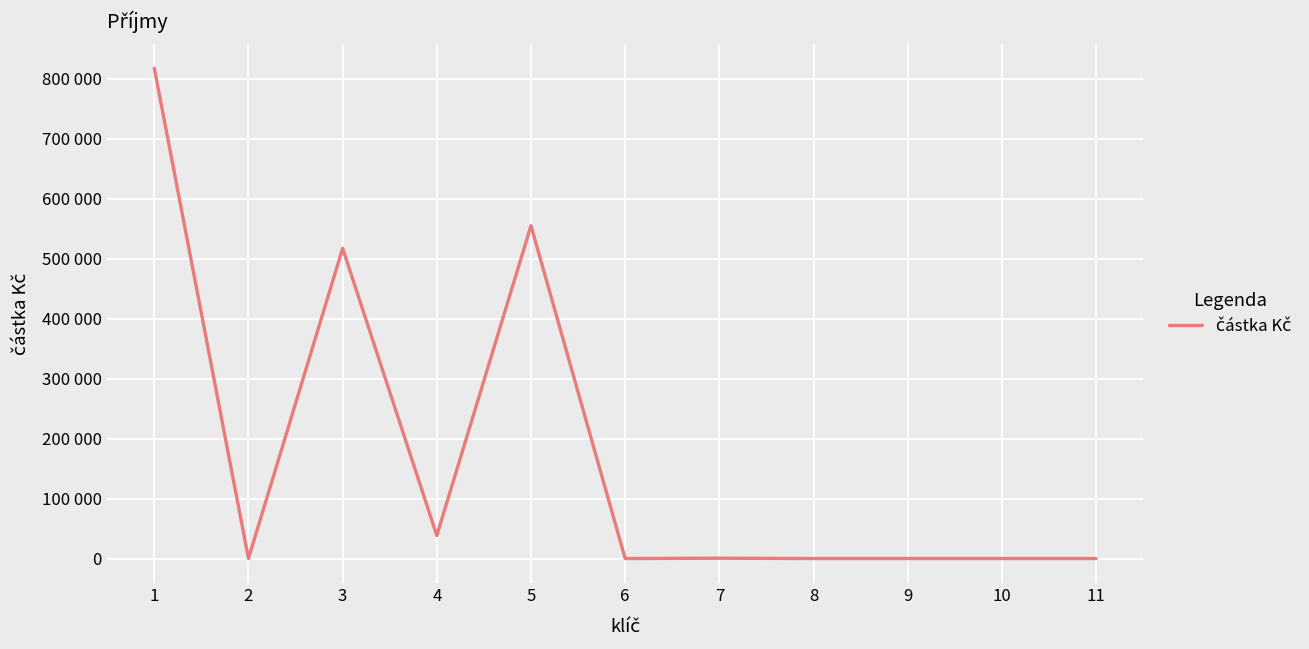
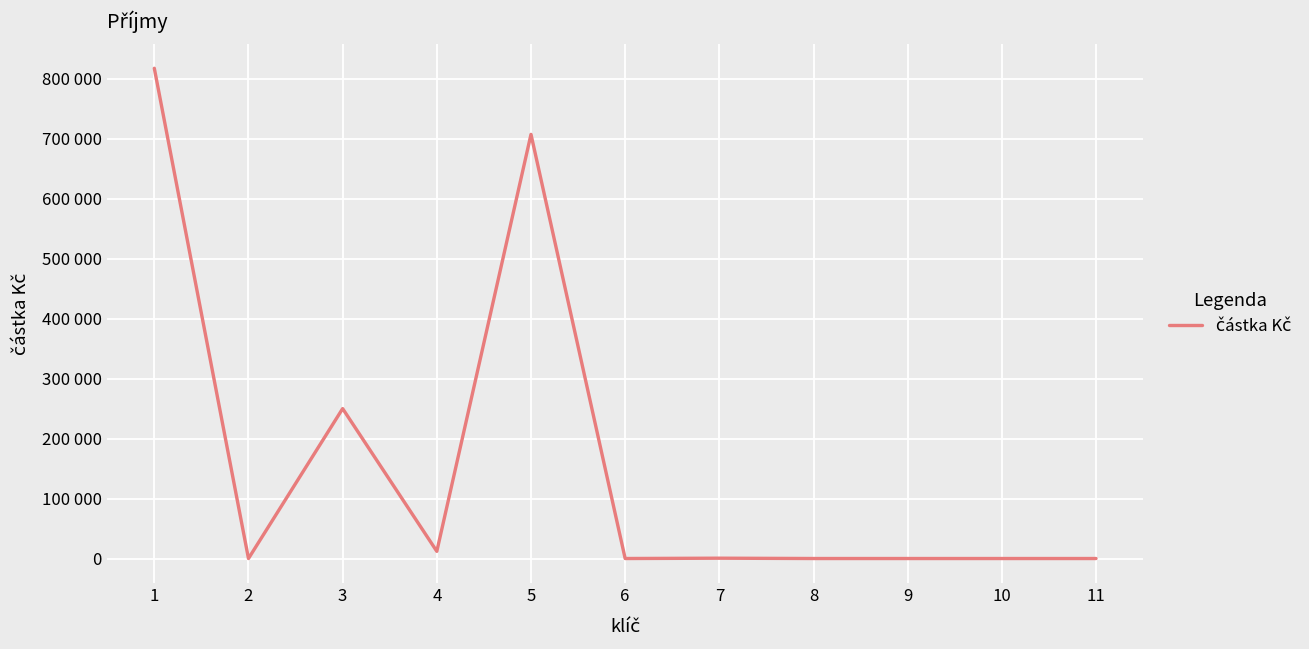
  {
    "1": 820000,
    "2": 0,
-   "3": 520000,
-   "4": 40000,
-   "5": 560000,
+   "3": 250000,
+   "4": 10000,
+   "5": 710000,
    "6": 0,
    "7": 0,
    "8": 0,
    "9": 0,
    "10": 0,
    "11": 0
  }
